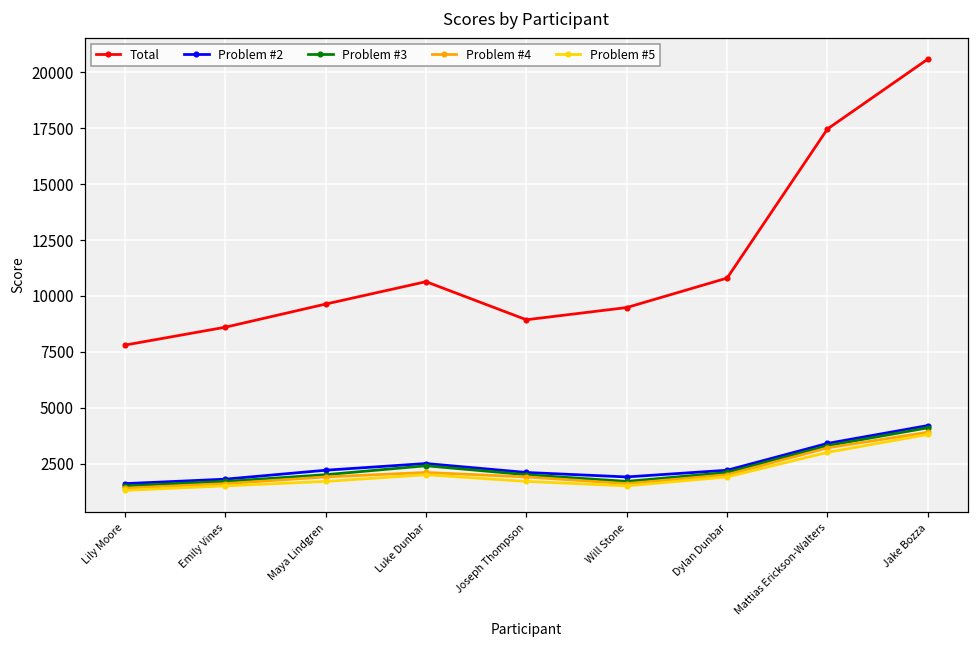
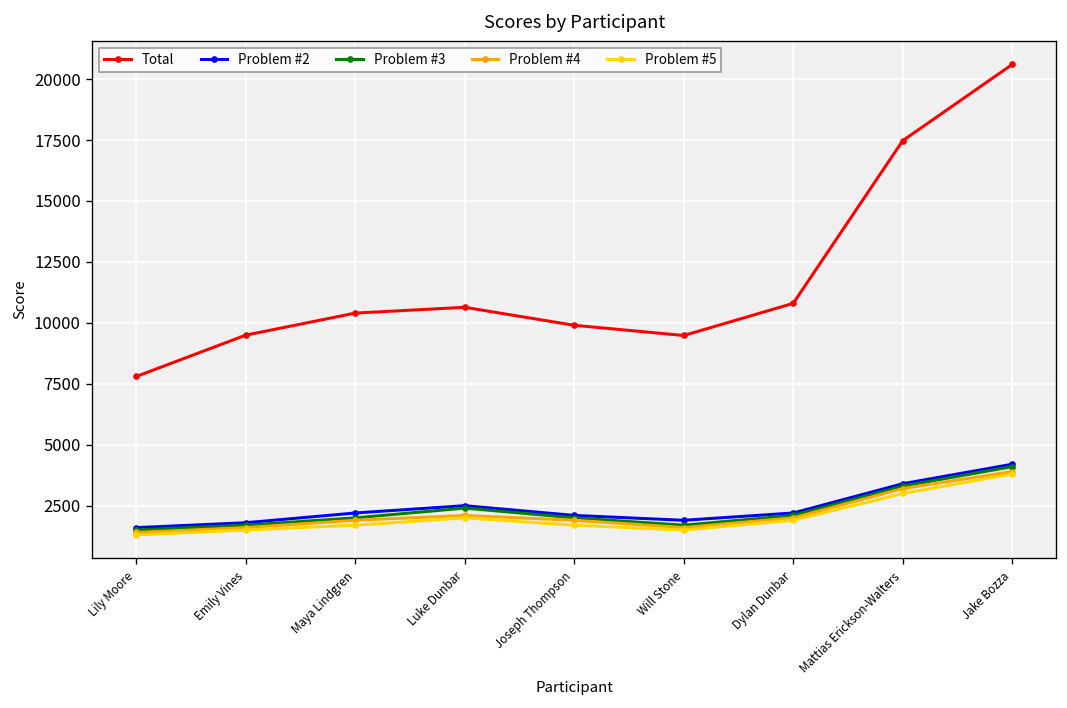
  {
    "Total": {
      "Lily Moore": 7800,
-     "Emily Vines": 8600,
-     "Maya Lindgren": 9600,
+     "Emily Vines": 9500,
+     "Maya Lindgren": 10400,
      "Luke Dunbar": 10600,
-     "Joseph Thompson": 8900,
+     "Joseph Thompson": 9900,
      "Will Stone": 9500,
      "Dylan Dunbar": 10800,
      "Mattias Erickson-Walters": 17500,
      "Jake Bozza": 20600
    },
    "Problem #2": {
      "Maya Lindgren": 2200,
      "Will Stone": 1900
    }
  }
